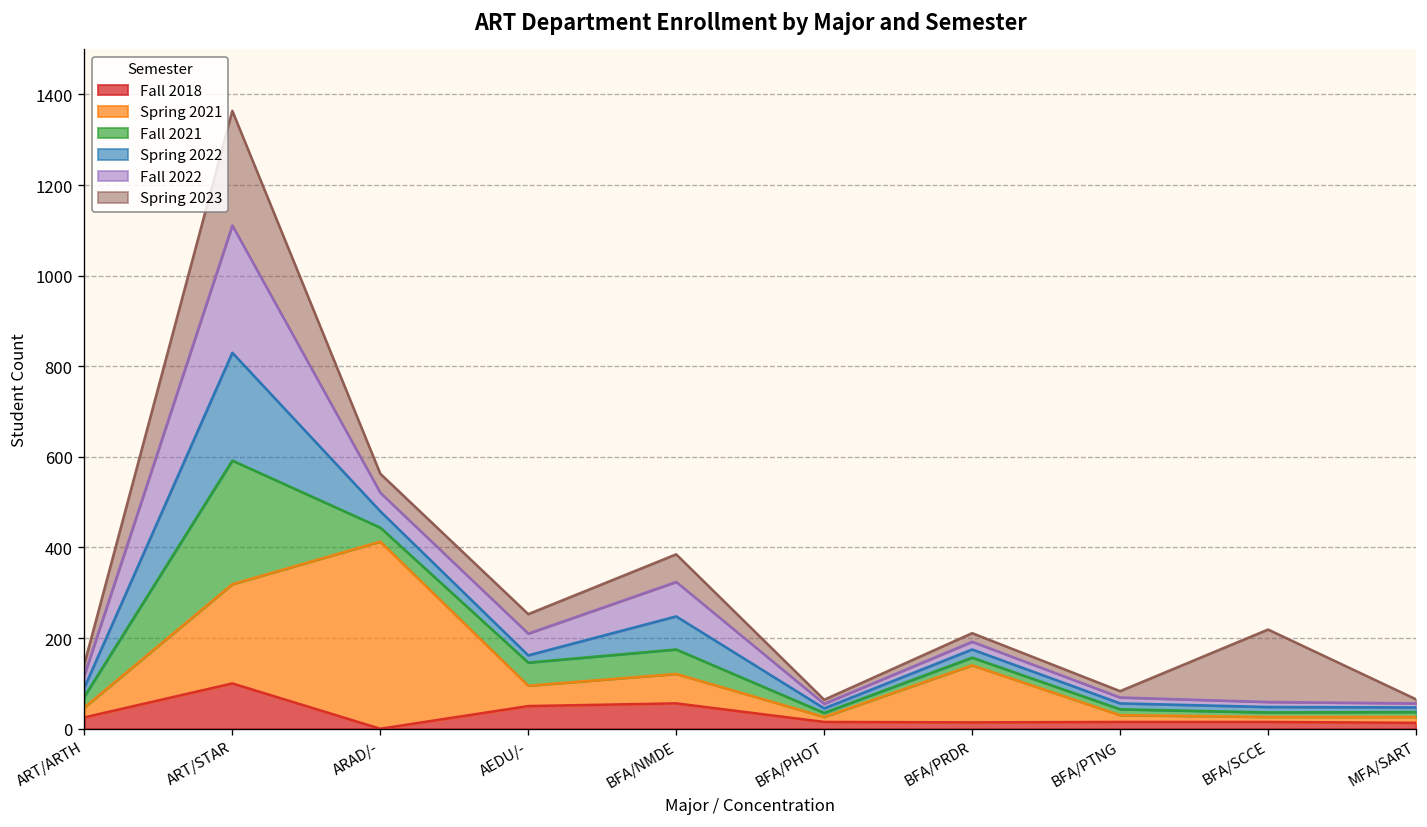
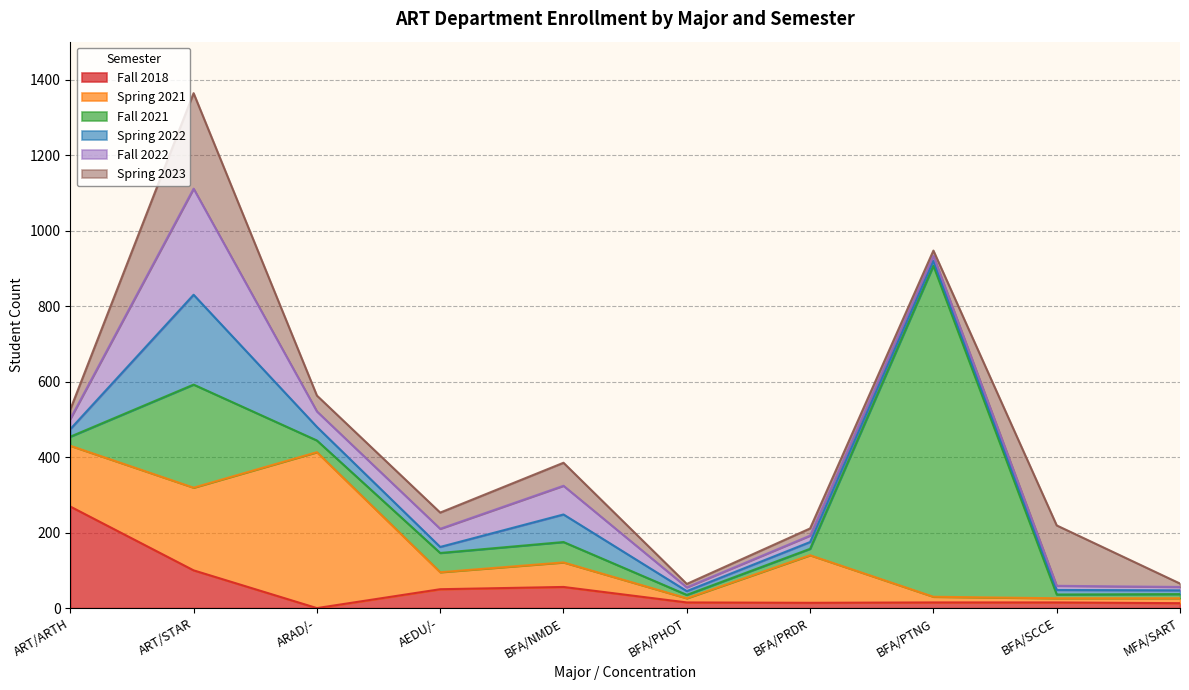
  {
    "Fall 2018": {
-     "ART/ARTH": 30,
+     "ART/ARTH": 270,
      "ART/STAR": 100,
      "ARAD/-": 0,
      "AEDU/-": 50,
      "BFA/NMDE": 60,
      "BFA/PHOT": 20,
      "BFA/PRDR": 10,
      "BFA/PTNG": 20,
      "BFA/SCCE": 20,
      "MFA/SART": 10
    },
    "Spring 2021": {
-     "ART/ARTH": 20,
+     "ART/ARTH": 160,
      "ART/STAR": 220,
      "ARAD/-": 410,
      "AEDU/-": 50,
      "BFA/NMDE": 70,
      "BFA/PHOT": 10,
      "BFA/PRDR": 130,
      "BFA/PTNG": 20,
      "BFA/SCCE": 10,
      "MFA/SART": 10
    },
    "Fall 2021": {
      "ART/ARTH": 20,
      "ART/STAR": 270,
      "ARAD/-": 30,
      "AEDU/-": 50,
      "BFA/NMDE": 50,
      "BFA/PHOT": 10,
      "BFA/PRDR": 20,
-     "BFA/PTNG": 10,
+     "BFA/PTNG": 880,
      "BFA/SCCE": 10,
      "MFA/SART": 10
    },
    "Spring 2022": {
      "ART/ARTH": 20,
      "ART/STAR": 240,
      "ARAD/-": 40,
      "AEDU/-": 20,
      "BFA/NMDE": 70,
      "BFA/PHOT": 10,
      "BFA/PRDR": 20,
      "BFA/PTNG": 10,
      "BFA/SCCE": 10,
      "MFA/SART": 10
    },
    "Fall 2022": {
      "ART/ARTH": 30,
      "ART/STAR": 280,
      "ARAD/-": 40,
      "AEDU/-": 50,
      "BFA/NMDE": 80,
      "BFA/PHOT": 10,
      "BFA/PRDR": 20,
      "BFA/PTNG": 10,
      "BFA/SCCE": 10,
      "MFA/SART": 10
    },
    "Spring 2023": {
      "ART/ARTH": 30,
      "ART/STAR": 250,
      "ARAD/-": 40,
      "AEDU/-": 40,
      "BFA/NMDE": 60,
      "BFA/PHOT": 10,
      "BFA/PRDR": 20,
      "BFA/PTNG": 10,
      "BFA/SCCE": 160,
      "MFA/SART": 10
    }
  }
